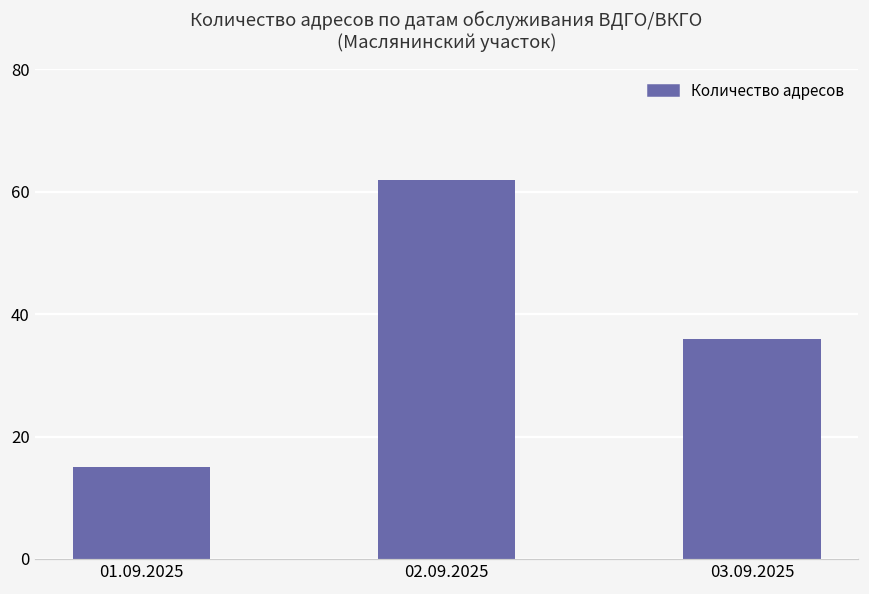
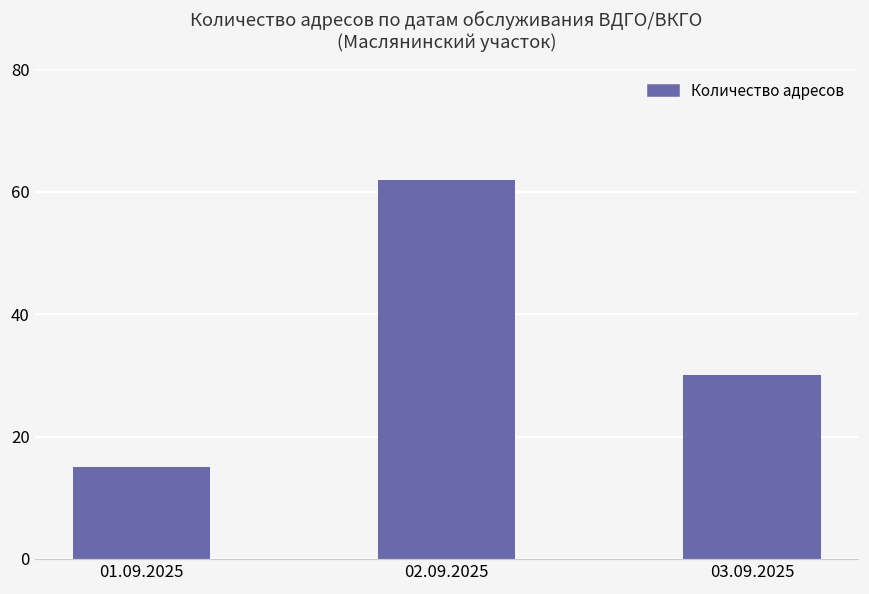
  {
    "01.09.2025": 15,
    "02.09.2025": 62,
-   "03.09.2025": 36
+   "03.09.2025": 30
  }
